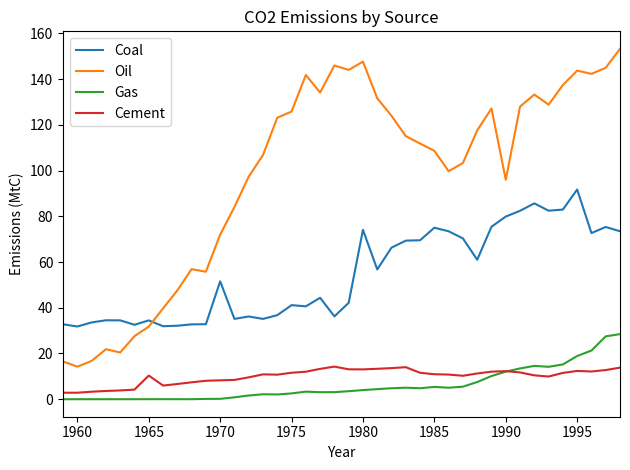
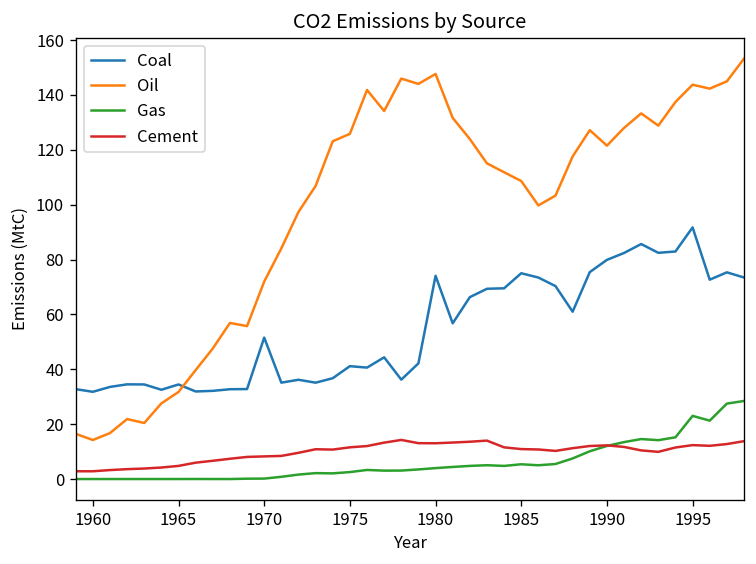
  {
    "Coal": {
      "1960": 32,
      "1965": 34,
      "1970": 52,
      "1975": 41,
      "1980": 74,
      "1985": 75,
      "1990": 80,
      "1995": 92
    },
    "Oil": {
      "1960": 14,
      "1965": 32,
      "1970": 72,
      "1975": 126,
      "1980": 148,
      "1985": 109,
-     "1990": 96,
+     "1990": 122,
      "1995": 144
    },
    "Gas": {
      "1960": 0,
      "1965": 0,
      "1970": 0,
      "1975": 3,
      "1980": 4,
      "1985": 5,
-     "1995": 19
+     "1995": 23
    },
    "Cement": {
      "1960": 3,
-     "1965": 10,
+     "1965": 5,
      "1970": 8,
      "1975": 12,
      "1980": 13,
      "1985": 11,
      "1995": 12
    }
  }
